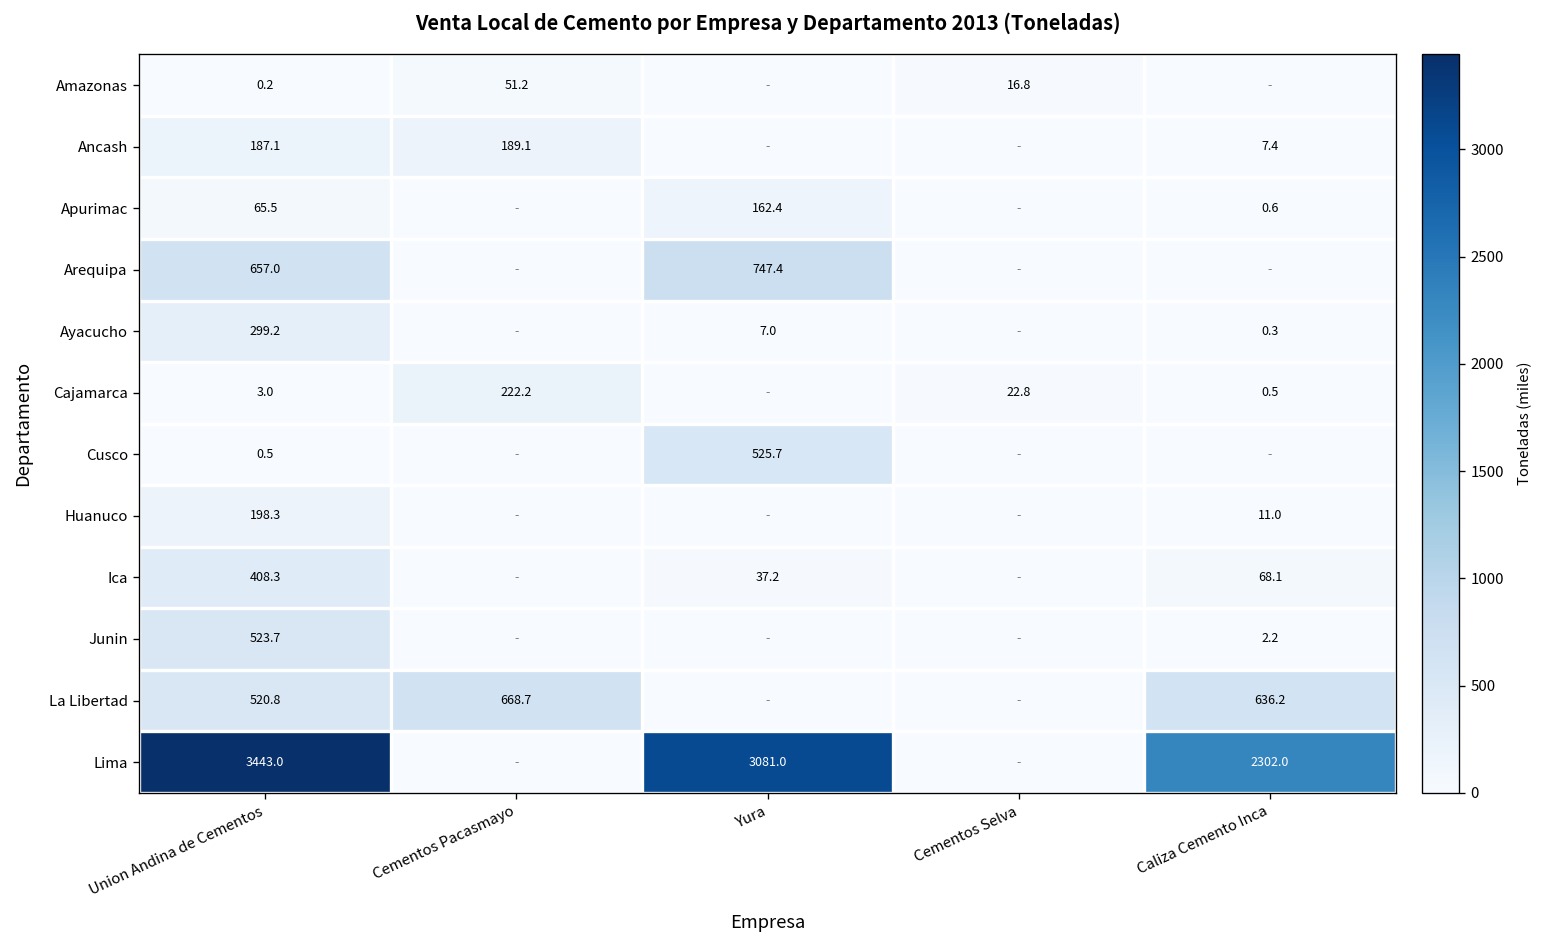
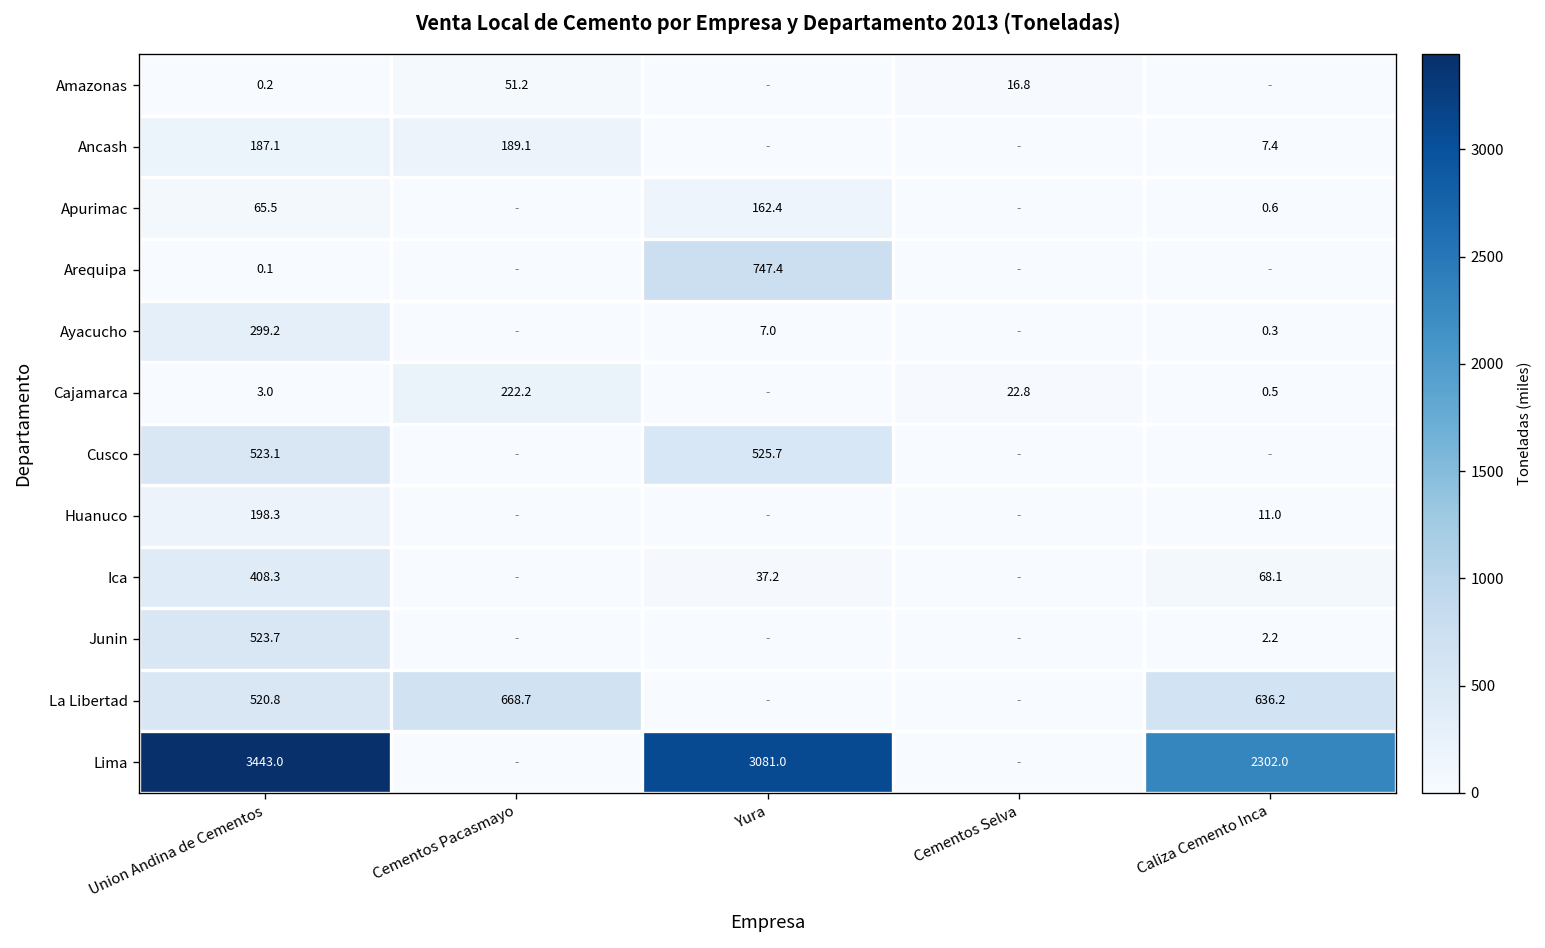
  {
    "Amazonas": {
      "Union Andina de Cementos": 0.2,
      "Cementos Pacasmayo": 51.2,
      "Cementos Selva": 16.8
    },
    "Ancash": {
      "Union Andina de Cementos": 187.1,
      "Cementos Pacasmayo": 189.1,
      "Caliza Cemento Inca": 7.4
    },
    "Apurimac": {
      "Union Andina de Cementos": 65.5,
      "Yura": 162.4,
      "Caliza Cemento Inca": 0.6
    },
    "Arequipa": {
-     "Union Andina de Cementos": 657.0,
+     "Union Andina de Cementos": 0.1,
      "Yura": 747.4
    },
    "Ayacucho": {
      "Union Andina de Cementos": 299.2,
      "Yura": 7.0,
      "Caliza Cemento Inca": 0.3
    },
    "Cajamarca": {
      "Union Andina de Cementos": 3.0,
      "Cementos Pacasmayo": 222.2,
      "Cementos Selva": 22.8,
      "Caliza Cemento Inca": 0.5
    },
    "Cusco": {
-     "Union Andina de Cementos": 0.5,
+     "Union Andina de Cementos": 523.1,
      "Yura": 525.7
    },
    "Huanuco": {
      "Union Andina de Cementos": 198.3,
      "Caliza Cemento Inca": 11.0
    },
    "Ica": {
      "Union Andina de Cementos": 408.3,
      "Yura": 37.2,
      "Caliza Cemento Inca": 68.1
    },
    "Junin": {
      "Union Andina de Cementos": 523.7,
      "Caliza Cemento Inca": 2.2
    },
    "La Libertad": {
      "Union Andina de Cementos": 520.8,
      "Cementos Pacasmayo": 668.7,
      "Caliza Cemento Inca": 636.2
    },
    "Lima": {
      "Union Andina de Cementos": 3443.0,
      "Yura": 3081.0,
      "Caliza Cemento Inca": 2302.0
    }
  }
